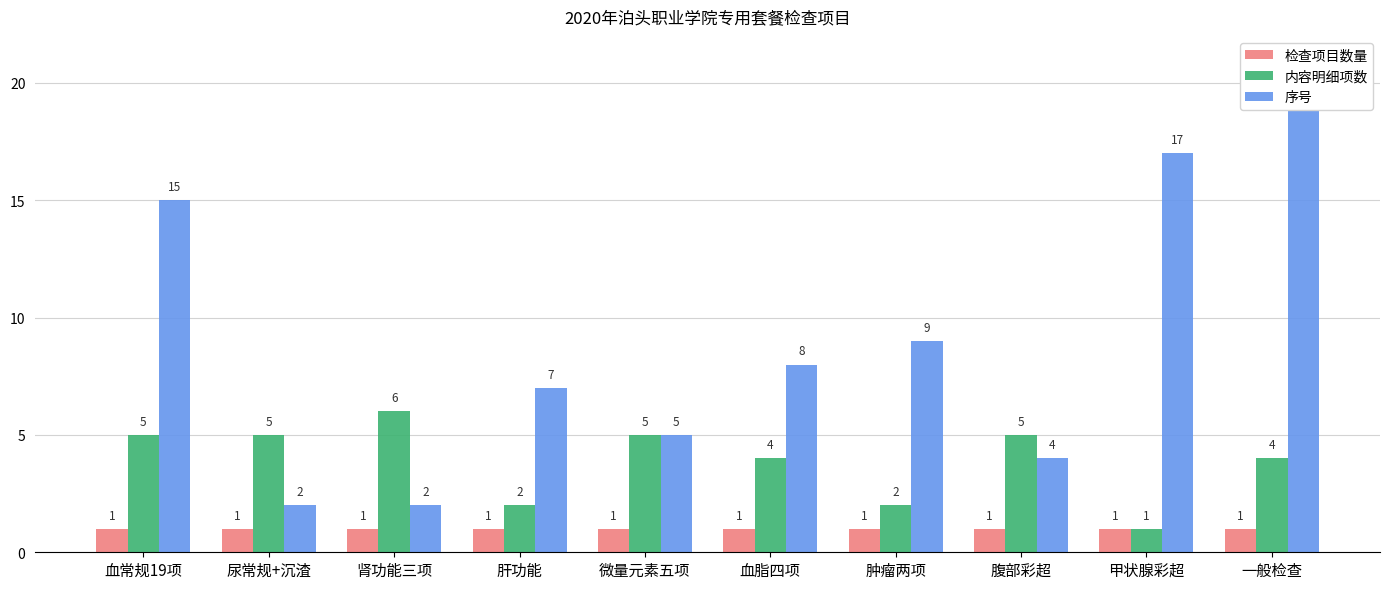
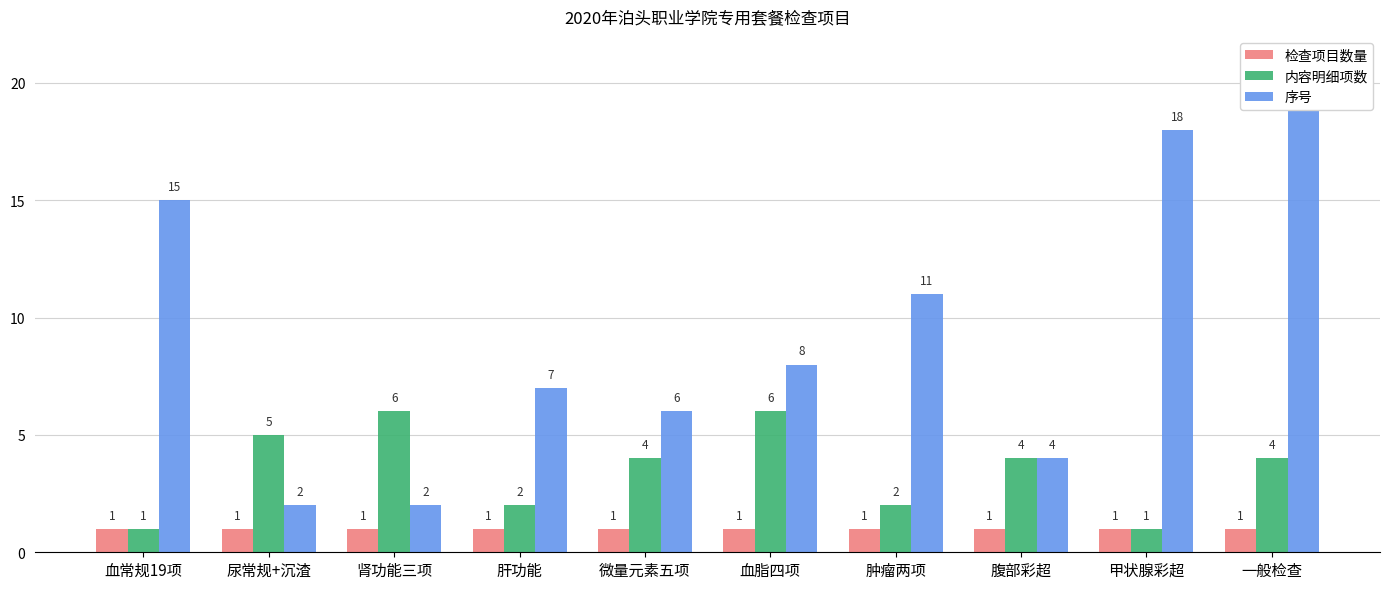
  {
    "检查项目数量": {
      "血常规19项": 1,
      "尿常规+沉渣": 1,
      "肾功能三项": 1,
      "肝功能": 1,
      "微量元素五项": 1,
      "血脂四项": 1,
      "肿瘤两项": 1,
      "腹部彩超": 1,
      "甲状腺彩超": 1,
      "一般检查": 1
    },
    "内容明细项数": {
-     "血常规19项": 5,
+     "血常规19项": 1,
      "尿常规+沉渣": 5,
      "肾功能三项": 6,
      "肝功能": 2,
-     "微量元素五项": 5,
-     "血脂四项": 4,
+     "微量元素五项": 4,
+     "血脂四项": 6,
      "肿瘤两项": 2,
-     "腹部彩超": 5,
+     "腹部彩超": 4,
      "甲状腺彩超": 1,
      "一般检查": 4
    },
    "序号": {
      "血常规19项": 15,
      "尿常规+沉渣": 2,
      "肾功能三项": 2,
      "肝功能": 7,
-     "微量元素五项": 5,
+     "微量元素五项": 6,
      "血脂四项": 8,
-     "肿瘤两项": 9,
+     "肿瘤两项": 11,
      "腹部彩超": 4,
-     "甲状腺彩超": 17
+     "甲状腺彩超": 18
    }
  }
